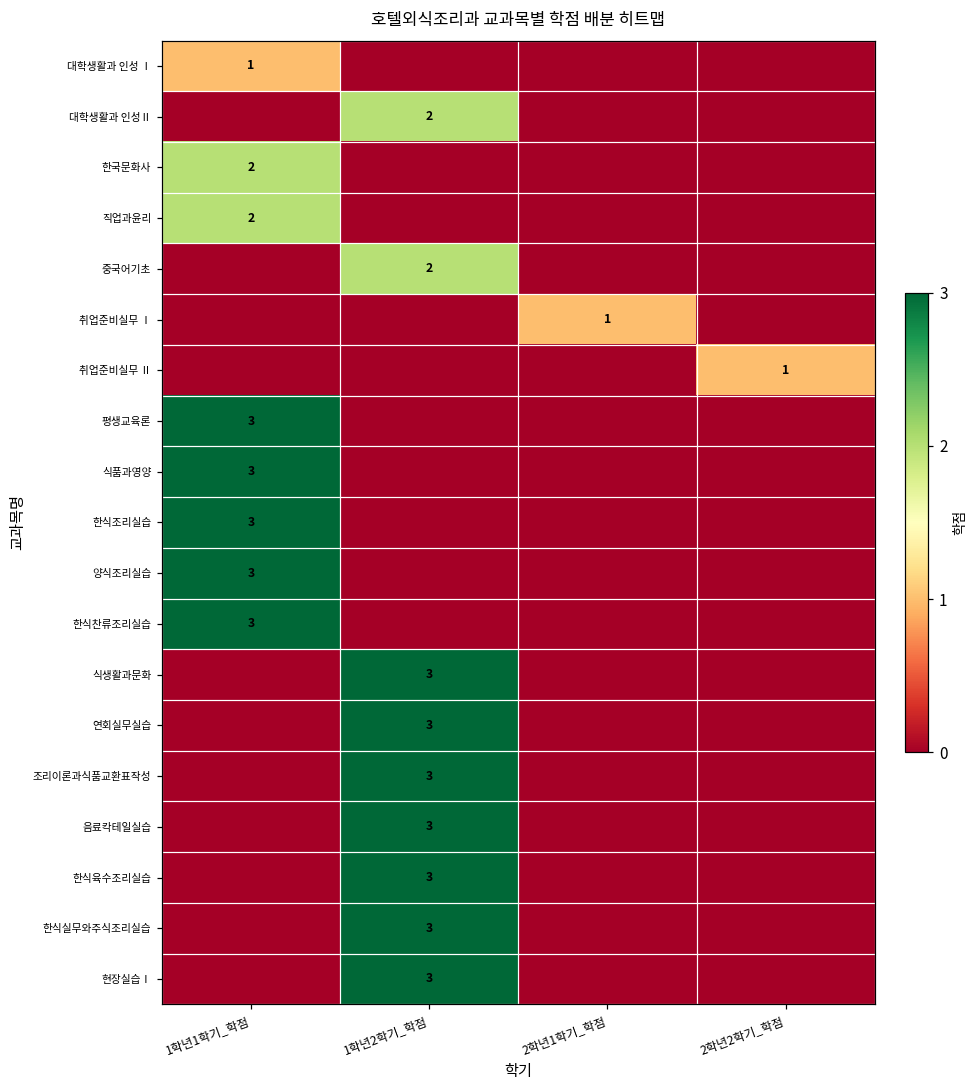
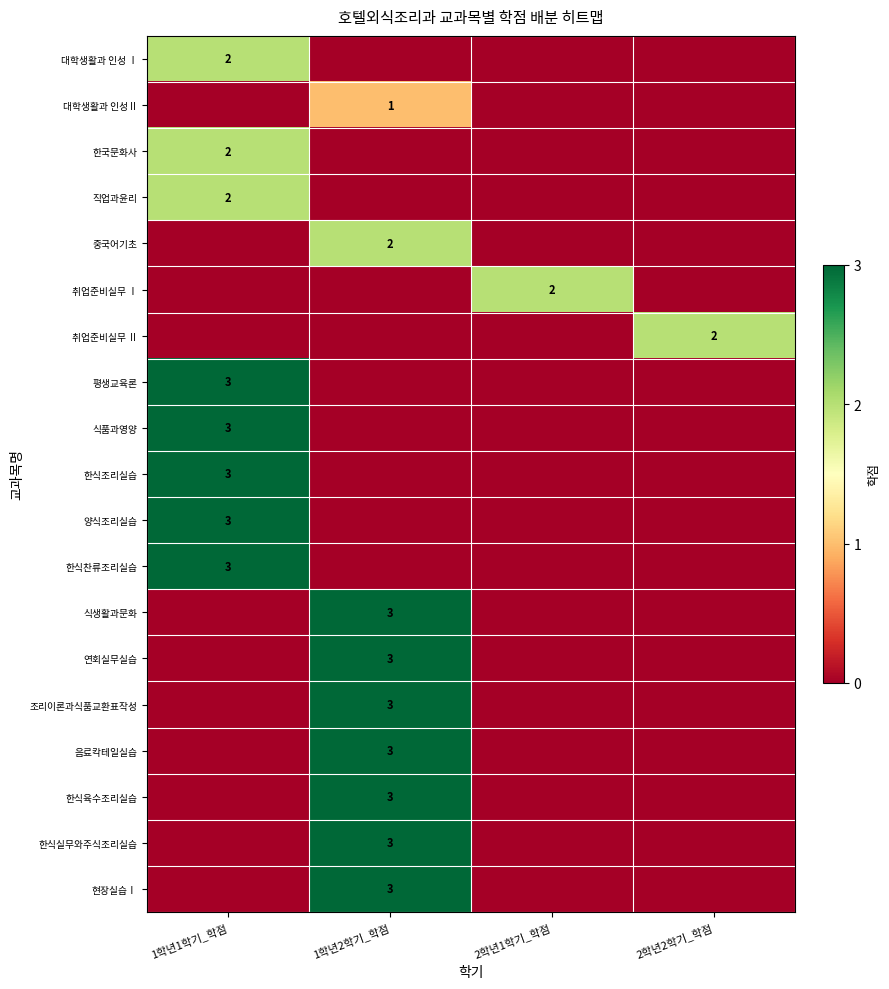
  {
    "대학생활과 인성 Ⅰ": {
-     "1학년1학기_학점": 1
+     "1학년1학기_학점": 2
    },
    "대학생활과 인성Ⅱ": {
-     "1학년2학기_학점": 2
+     "1학년2학기_학점": 1
    },
    "한국문화사": {
      "1학년1학기_학점": 2
    },
    "직업과윤리": {
      "1학년1학기_학점": 2
    },
    "중국어기초": {
      "1학년2학기_학점": 2
    },
    "취업준비실무 Ⅰ": {
-     "2학년1학기_학점": 1
+     "2학년1학기_학점": 2
    },
    "취업준비실무 Ⅱ": {
-     "2학년2학기_학점": 1
+     "2학년2학기_학점": 2
    },
    "평생교육론": {
      "1학년1학기_학점": 3
    },
    "식품과영양": {
      "1학년1학기_학점": 3
    },
    "한식조리실습": {
      "1학년1학기_학점": 3
    },
    "양식조리실습": {
      "1학년1학기_학점": 3
    },
    "한식찬류조리실습": {
      "1학년1학기_학점": 3
    },
    "식생활과문화": {
      "1학년2학기_학점": 3
    },
    "연회실무실습": {
      "1학년2학기_학점": 3
    },
    "조리이론과식품교환표작성": {
      "1학년2학기_학점": 3
    },
    "음료칵테일실습": {
      "1학년2학기_학점": 3
    },
    "한식육수조리실습": {
      "1학년2학기_학점": 3
    },
    "한식실무와주식조리실습": {
      "1학년2학기_학점": 3
    },
    "현장실습Ⅰ": {
      "1학년2학기_학점": 3
    }
  }
